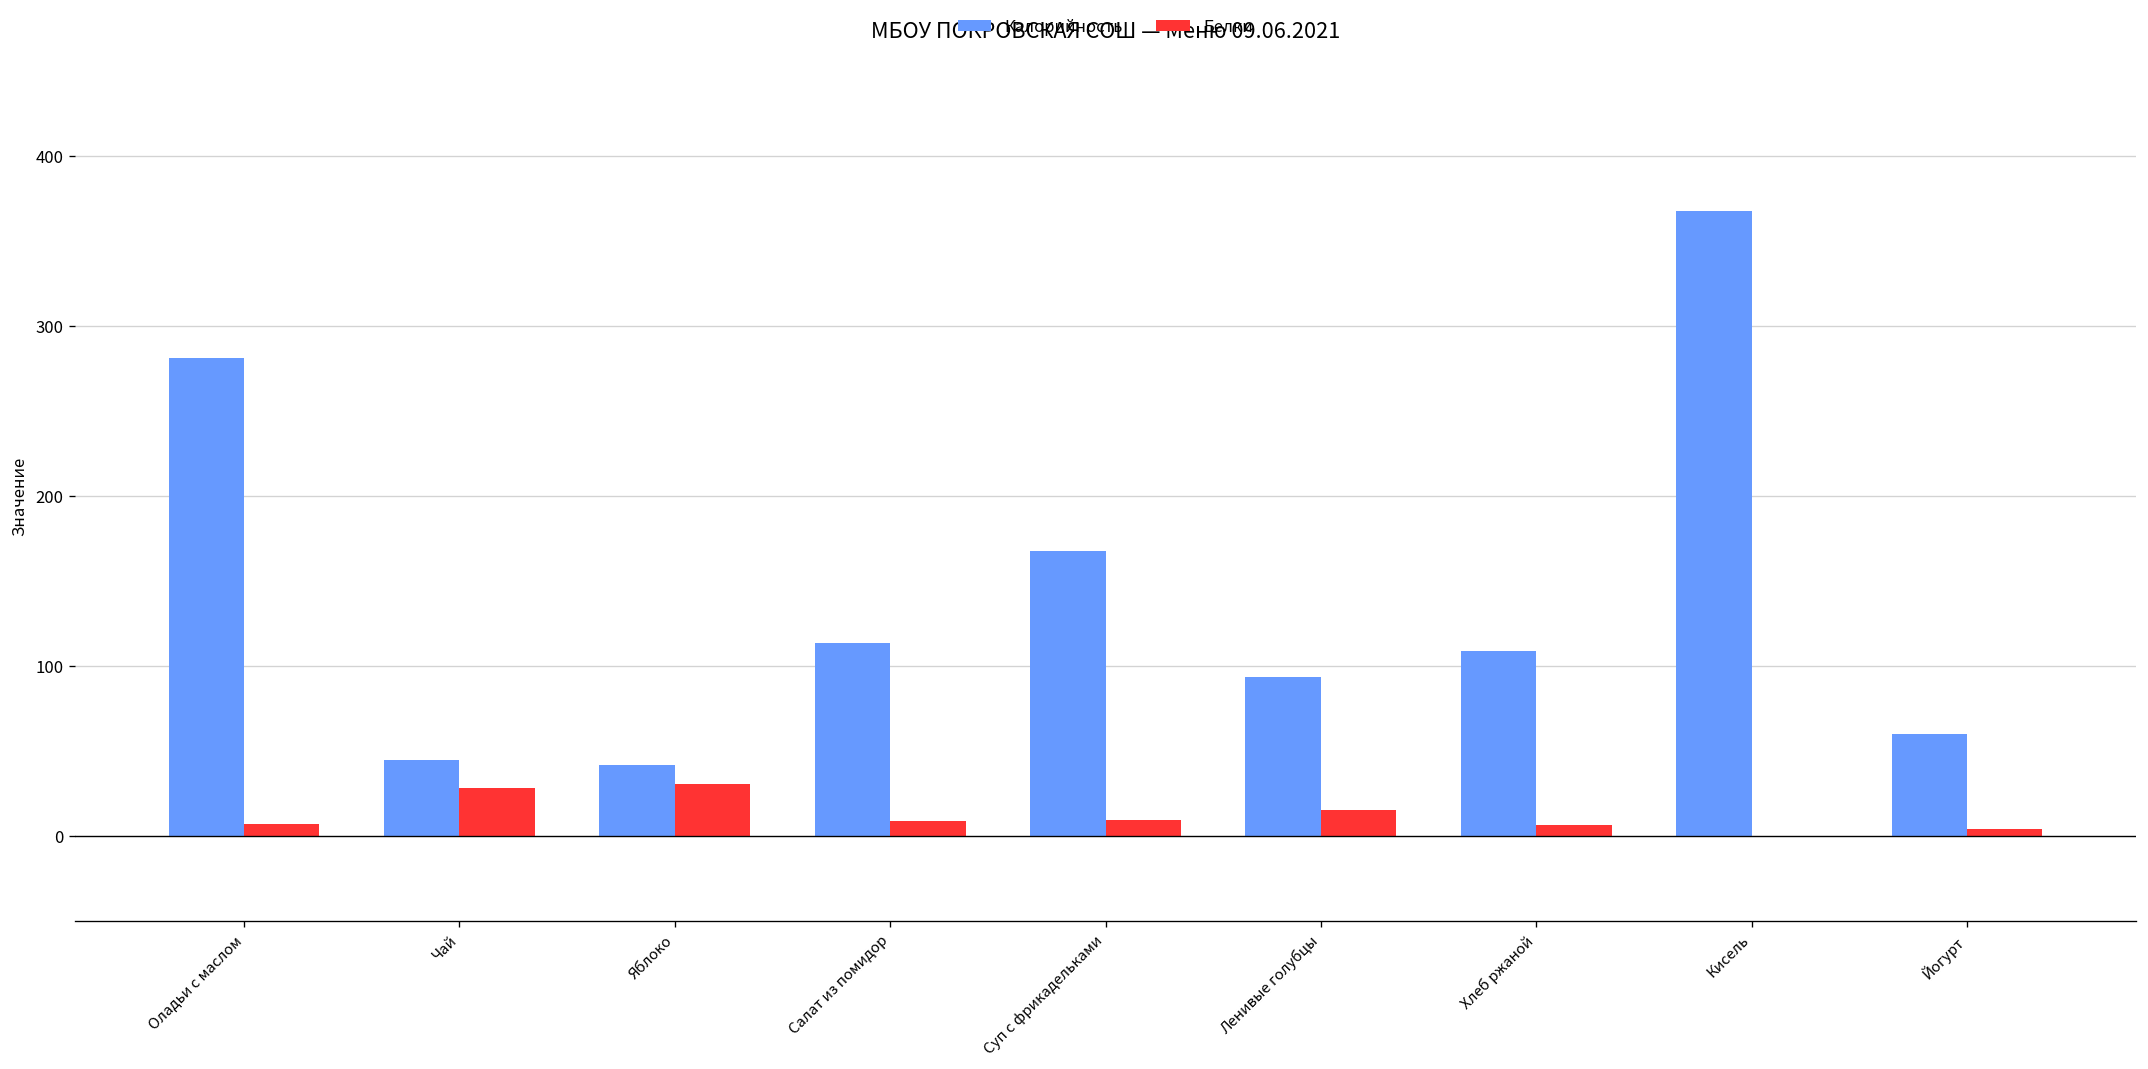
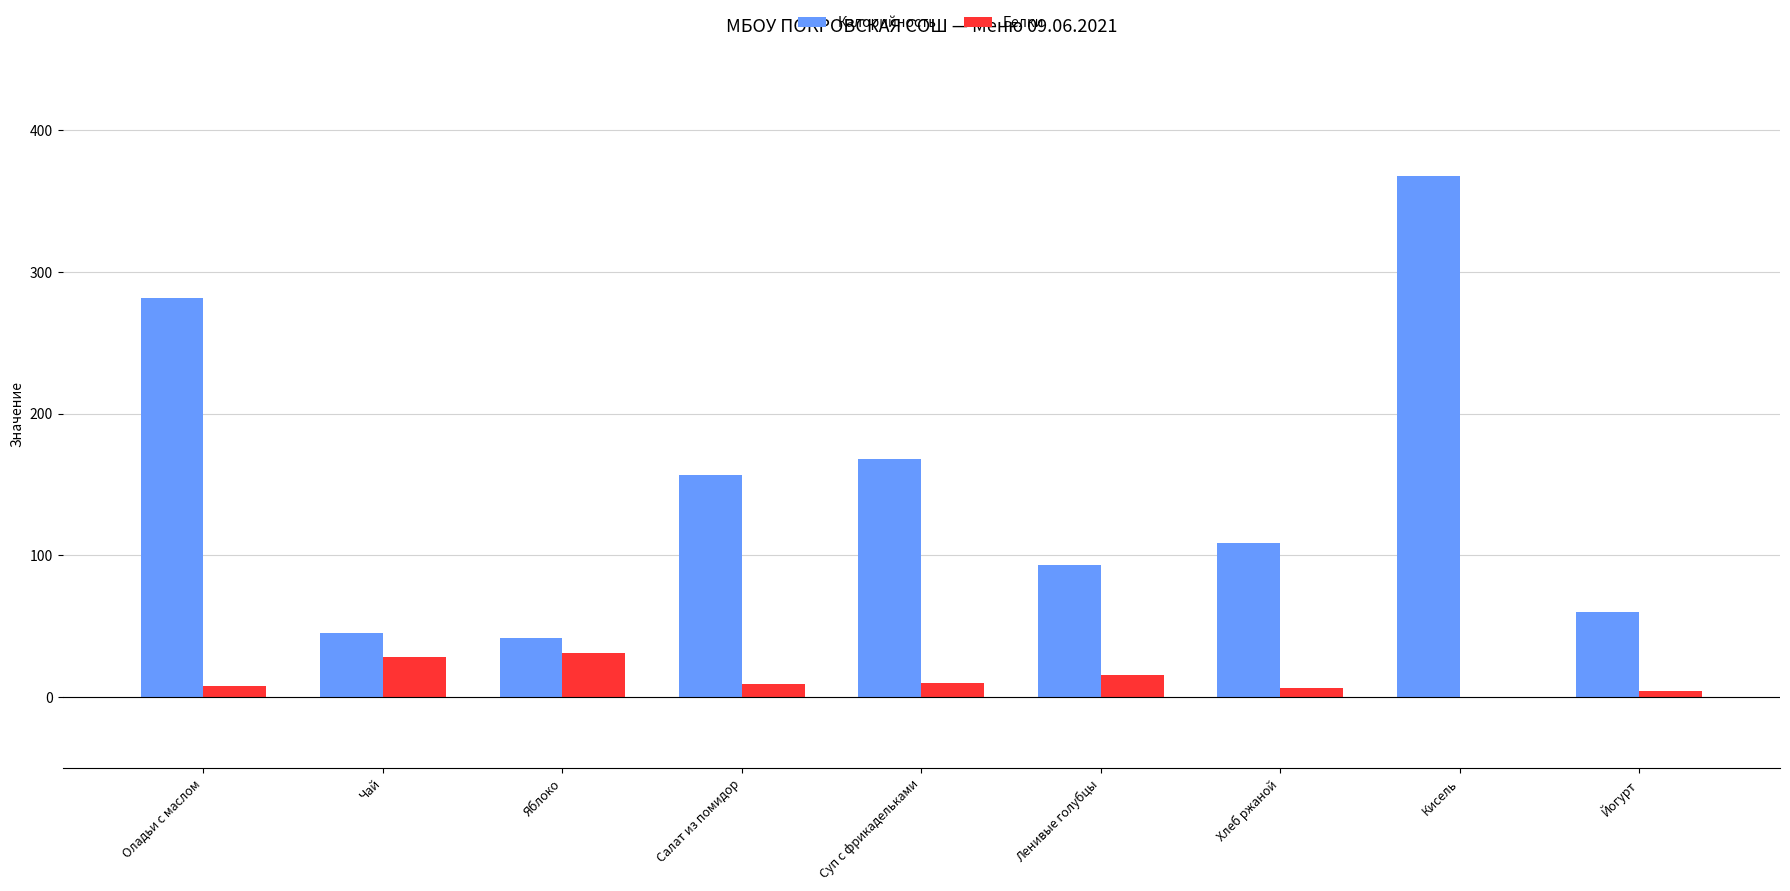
  {
    "Калорийность": {
      "Оладьи с маслом": 282,
      "Чай": 45,
      "Яблоко": 42,
-     "Салат из помидор": 114,
+     "Салат из помидор": 157,
      "Суп с фрикадельками": 168,
      "Ленивые голубцы": 94,
      "Хлеб ржаной": 109,
      "Кисель": 368,
      "Йогурт": 60
    },
    "Белки": {
      "Оладьи с маслом": 8,
      "Чай": 28,
      "Яблоко": 31,
      "Салат из помидор": 9,
      "Суп с фрикадельками": 10,
      "Ленивые голубцы": 16,
      "Хлеб ржаной": 7,
      "Йогурт": 5
    }
  }
